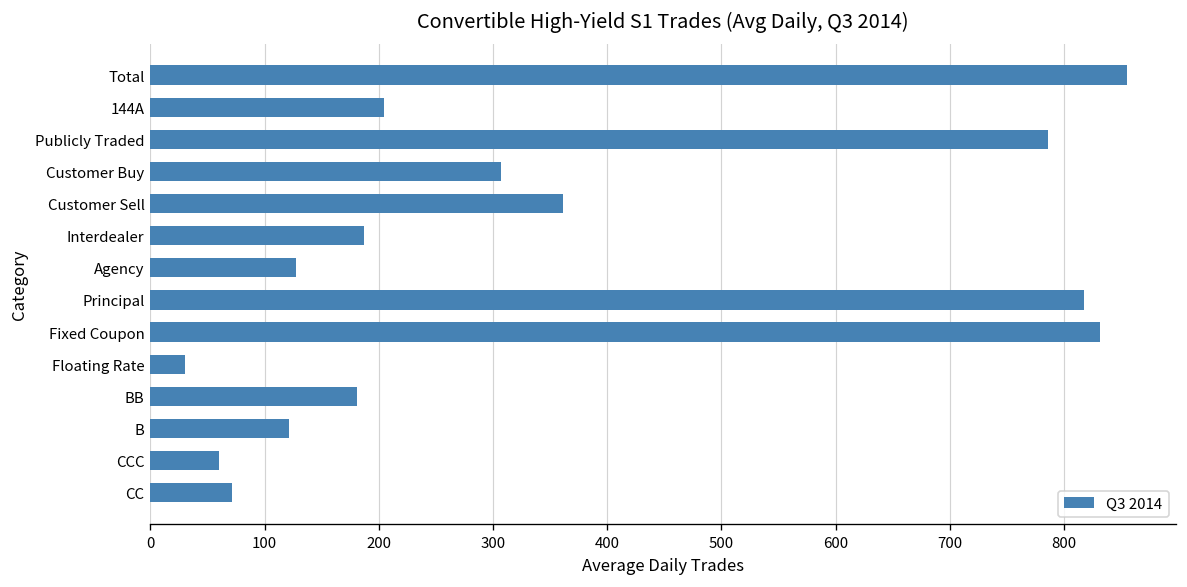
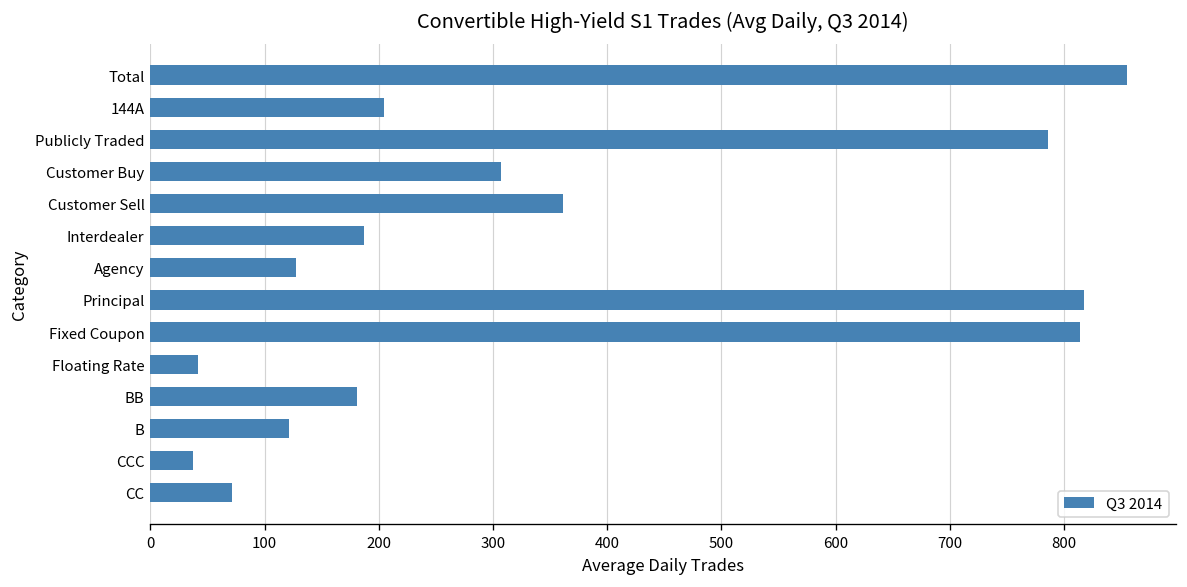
  {
    "Total": 860,
    "144A": 200,
    "Publicly Traded": 790,
    "Customer Buy": 310,
    "Customer Sell": 360,
    "Interdealer": 190,
    "Agency": 130,
    "Principal": 820,
-   "Fixed Coupon": 830,
-   "Floating Rate": 30,
+   "Fixed Coupon": 810,
+   "Floating Rate": 40,
    "BB": 180,
    "B": 120,
-   "CCC": 60,
+   "CCC": 40,
    "CC": 70
  }
